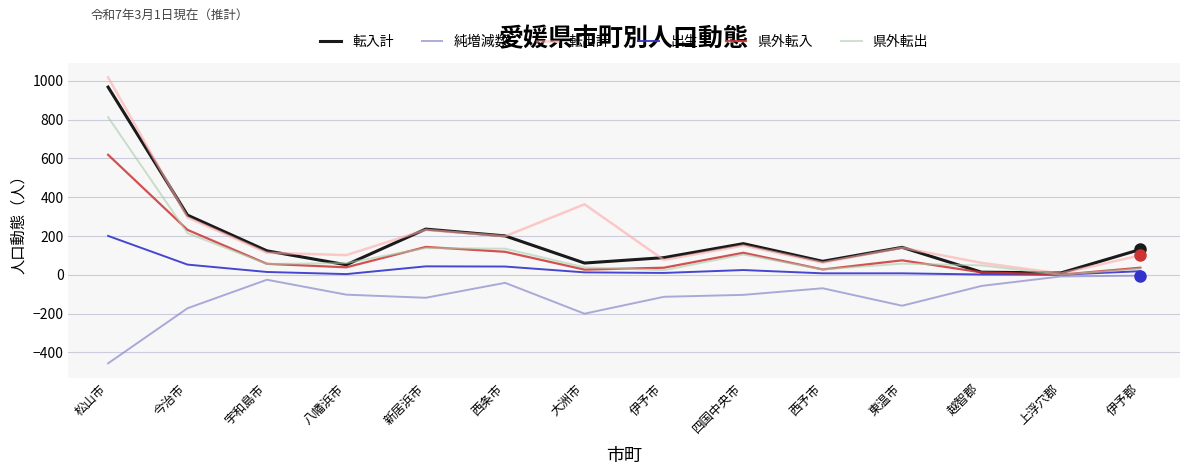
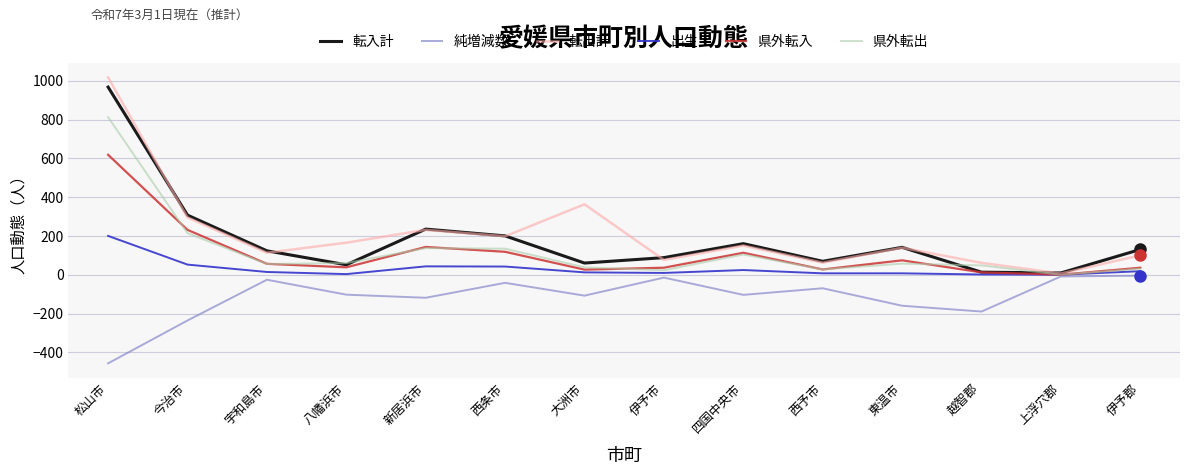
  {
    "純増減数": {
      "松山市": -460,
-     "今治市": -170,
+     "今治市": -240,
      "宇和島市": -30,
      "八幡浜市": -100,
      "新居浜市": -120,
      "西条市": -40,
-     "大洲市": -200,
-     "伊予市": -110,
+     "大洲市": -110,
+     "伊予市": -10,
      "四国中央市": -100,
      "西予市": -70,
      "東温市": -160,
-     "越智郡": -60
+     "越智郡": -190
    },
    "転出計": {
      "松山市": 1020,
-     "八幡浜市": 100,
+     "八幡浜市": 170,
      "大洲市": 360
    },
    "県外転出": {
      "松山市": 810,
      "今治市": 220,
      "西条市": 140,
      "東温市": 60
    }
  }
